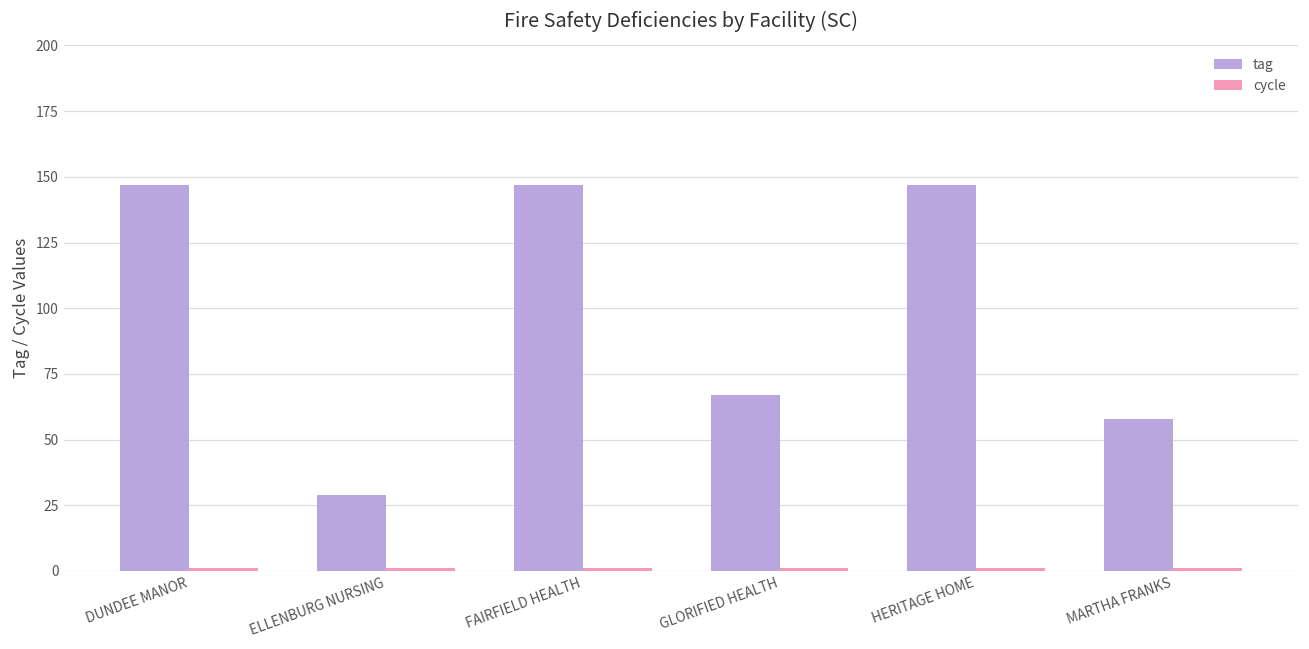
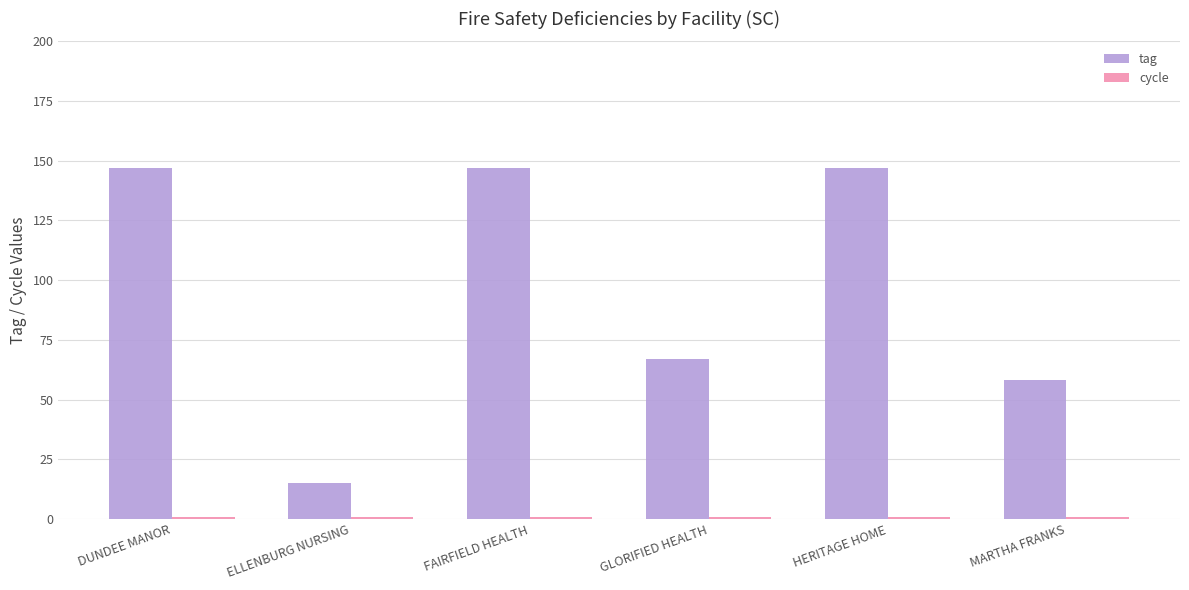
  {
    "tag": {
      "DUNDEE MANOR": 147,
-     "ELLENBURG NURSING": 29,
+     "ELLENBURG NURSING": 15,
      "FAIRFIELD HEALTH": 147,
      "GLORIFIED HEALTH": 67,
      "HERITAGE HOME": 147,
      "MARTHA FRANKS": 58
    }
  }
